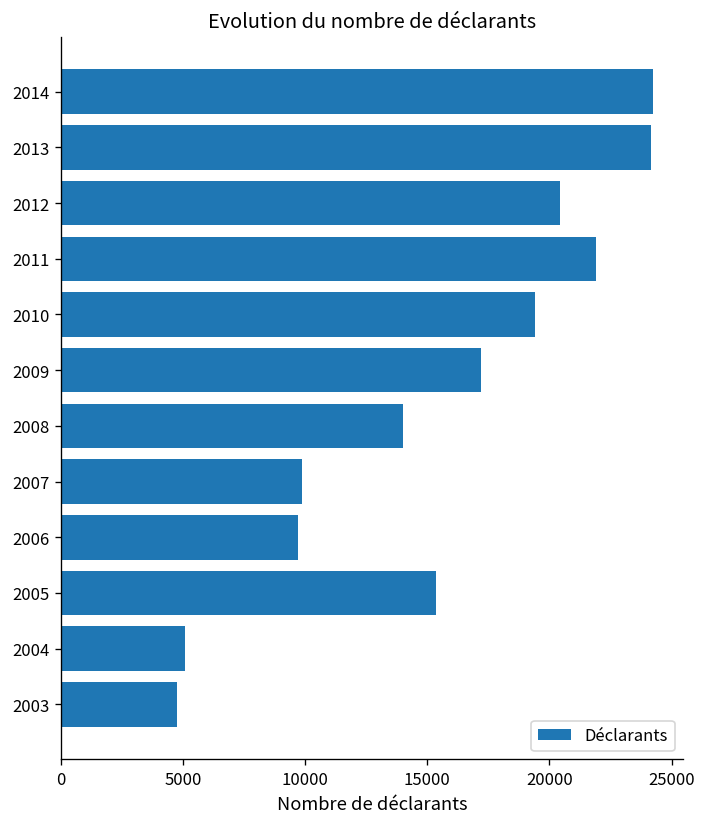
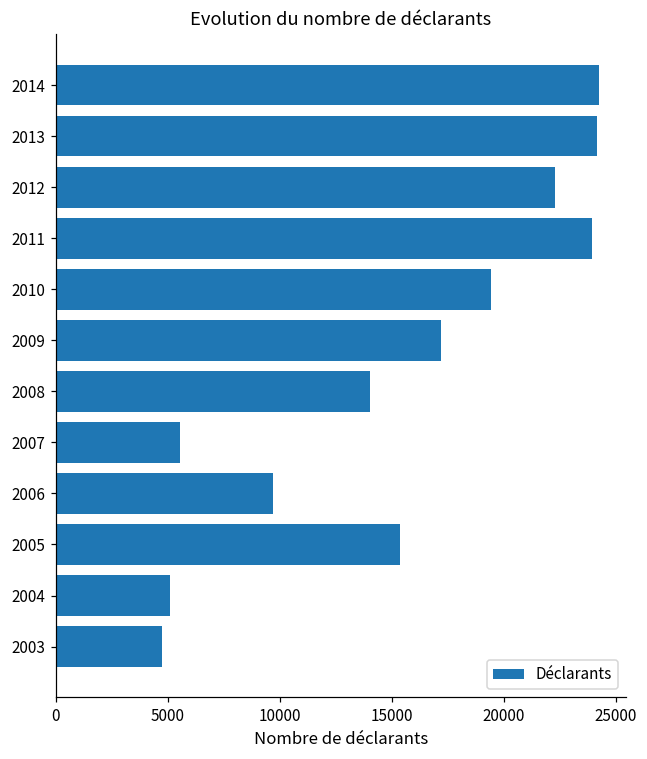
  {
    "2014": 24300,
    "2013": 24100,
-   "2012": 20500,
-   "2011": 21900,
+   "2012": 22300,
+   "2011": 24000,
    "2010": 19400,
    "2009": 17200,
    "2008": 14000,
-   "2007": 9900,
+   "2007": 5600,
    "2006": 9700,
    "2005": 15400,
    "2004": 5100,
    "2003": 4800
  }
